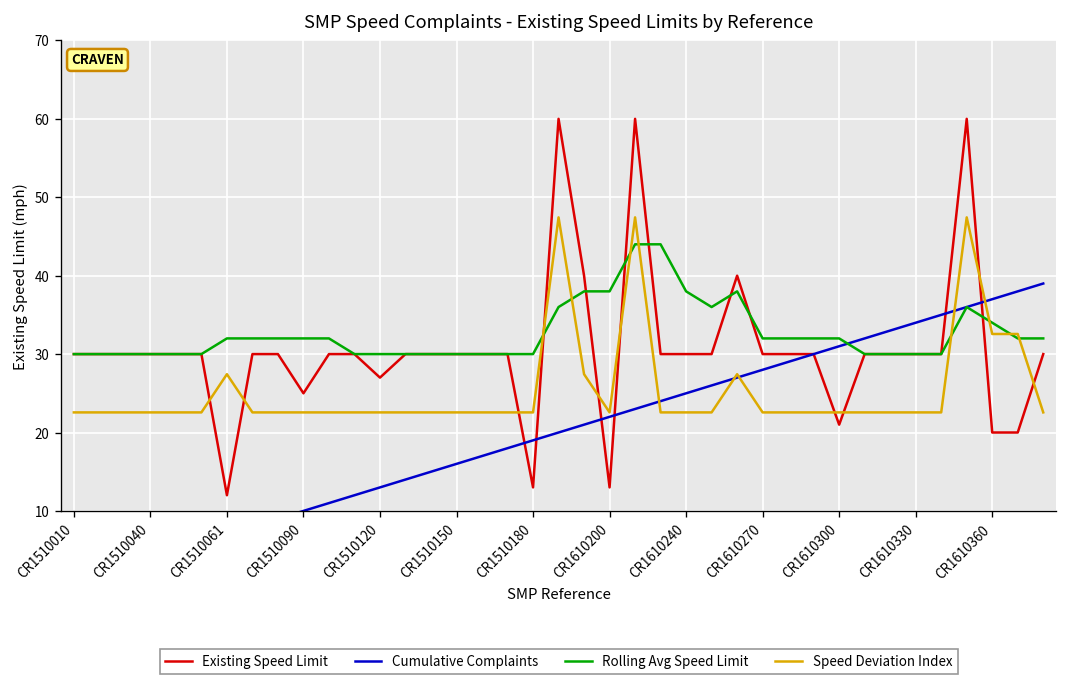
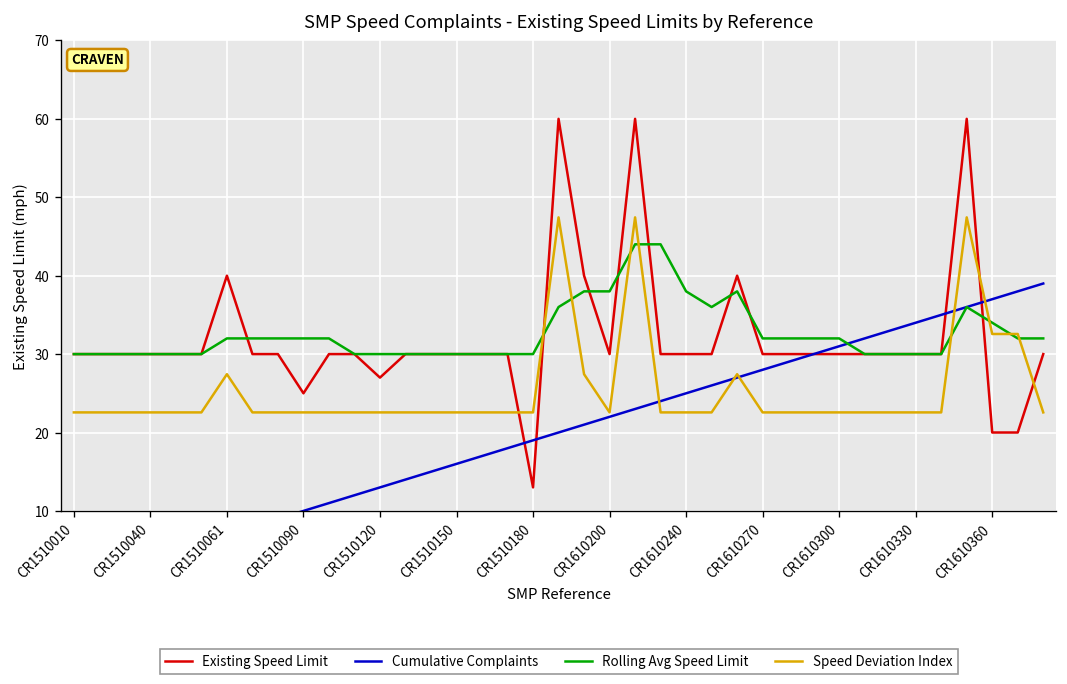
  {
    "Existing Speed Limit": {
-     "CR1510061": 12,
+     "CR1510061": 40,
      "CR1510090": 25,
      "CR1510120": 27,
      "CR1510180": 13,
-     "CR1610200": 13,
+     "CR1610200": 30,
      "CR1610240": 30,
      "CR1610270": 30,
-     "CR1610300": 21,
+     "CR1610300": 30,
      "CR1610360": 20
    },
    "Cumulative Complaints": {
      "CR1510090": 10,
      "CR1510120": 13,
      "CR1510150": 16,
      "CR1510180": 19,
      "CR1610200": 22,
      "CR1610240": 25,
      "CR1610270": 28,
      "CR1610300": 31,
      "CR1610330": 34,
      "CR1610360": 37
    },
    "Rolling Avg Speed Limit": {
      "CR1510061": 32,
      "CR1510090": 32,
      "CR1510120": 30,
      "CR1510180": 30,
      "CR1610200": 38,
      "CR1610240": 38,
      "CR1610270": 32,
      "CR1610300": 32,
      "CR1610360": 34
    },
    "Speed Deviation Index": {
      "CR1510010": 23,
      "CR1510040": 23,
      "CR1510061": 27,
      "CR1510090": 23,
      "CR1510120": 23,
      "CR1510150": 23,
      "CR1510180": 23,
      "CR1610200": 23,
      "CR1610240": 23,
      "CR1610270": 23,
      "CR1610300": 23,
      "CR1610330": 23,
      "CR1610360": 33
    }
  }
